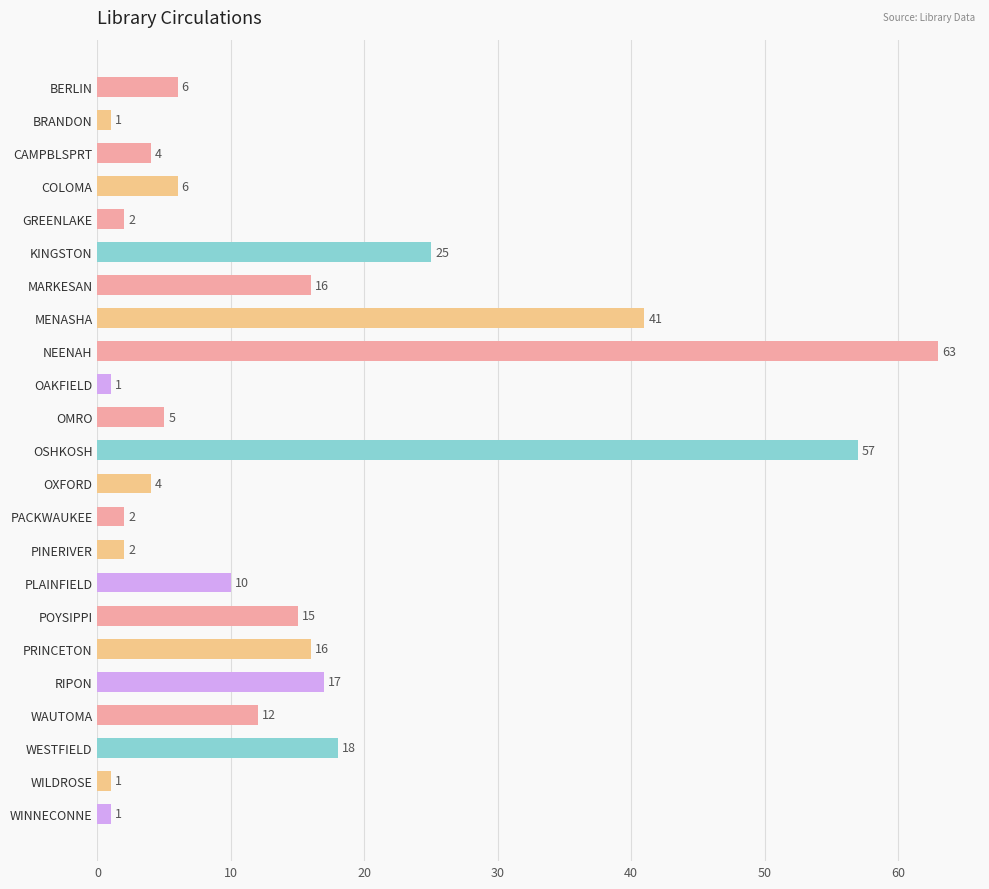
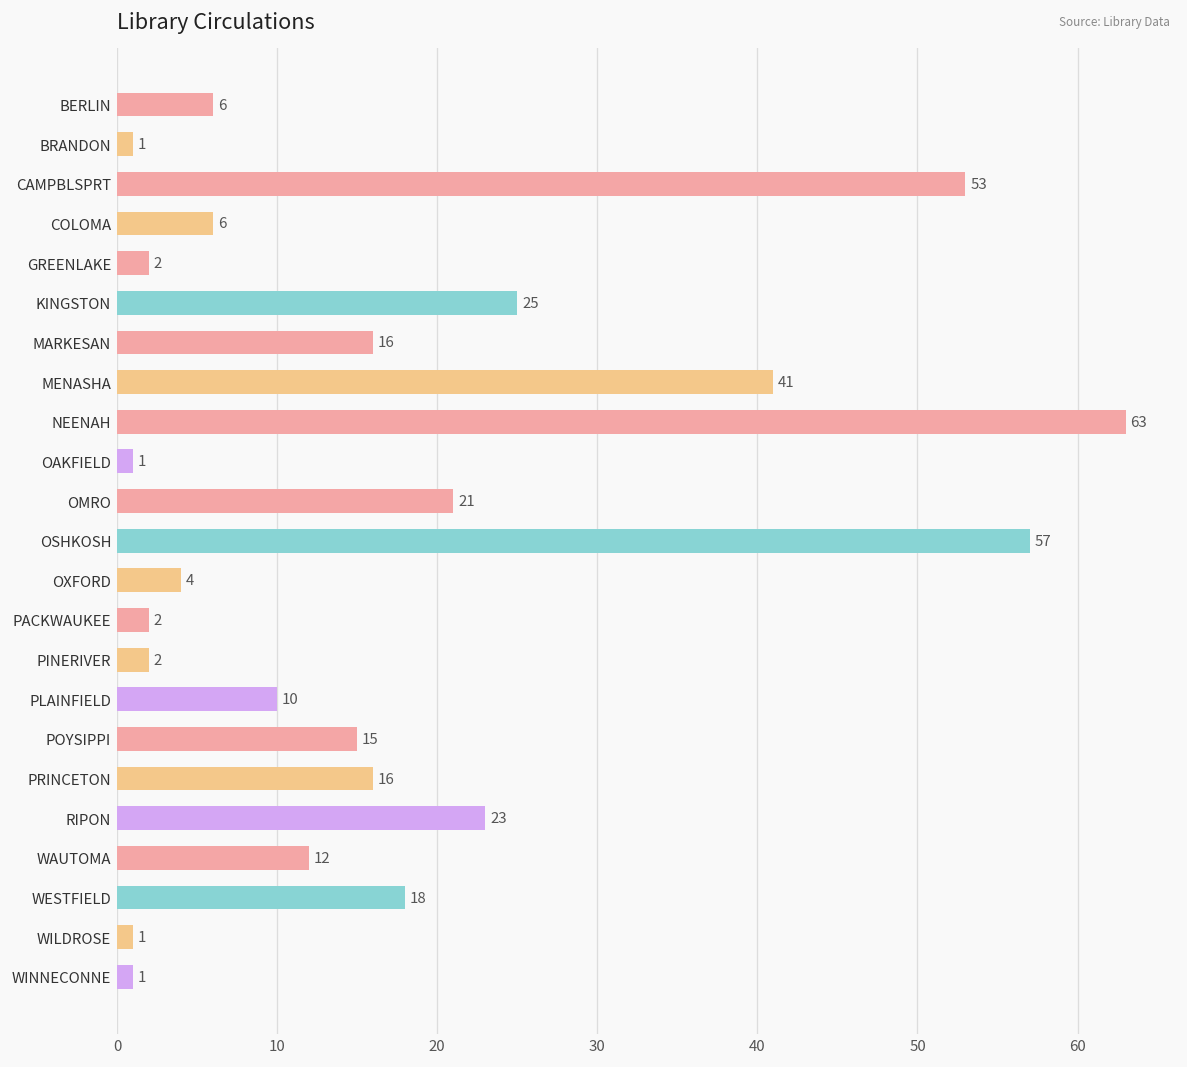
  {
    "BERLIN": 6,
    "BRANDON": 1,
-   "CAMPBLSPRT": 4,
+   "CAMPBLSPRT": 53,
    "COLOMA": 6,
    "GREENLAKE": 2,
    "KINGSTON": 25,
    "MARKESAN": 16,
    "MENASHA": 41,
    "NEENAH": 63,
    "OAKFIELD": 1,
-   "OMRO": 5,
+   "OMRO": 21,
    "OSHKOSH": 57,
    "OXFORD": 4,
    "PACKWAUKEE": 2,
    "PINERIVER": 2,
    "PLAINFIELD": 10,
    "POYSIPPI": 15,
    "PRINCETON": 16,
-   "RIPON": 17,
+   "RIPON": 23,
    "WAUTOMA": 12,
    "WESTFIELD": 18,
    "WILDROSE": 1,
    "WINNECONNE": 1
  }
